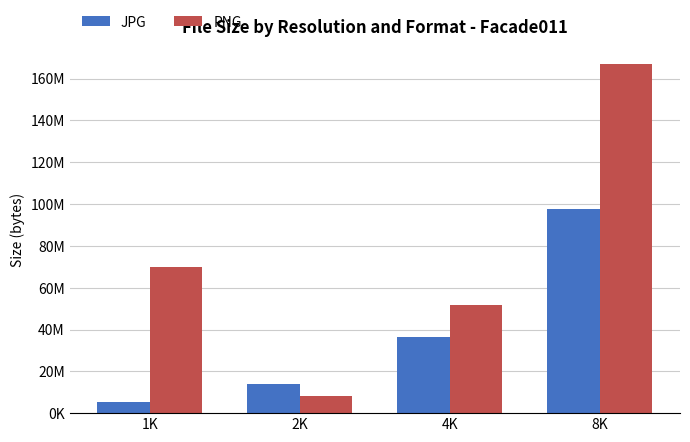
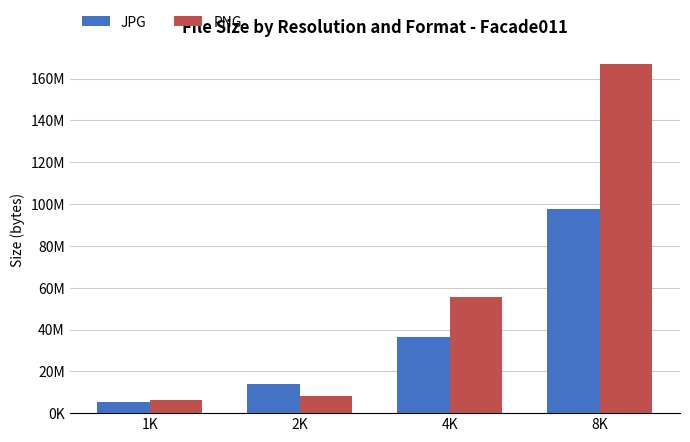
  {
    "JPG": {
      "1K": 5000000,
      "2K": 14000000,
      "4K": 36000000,
      "8K": 98000000
    },
    "PNG": {
-     "1K": 70000000,
+     "1K": 6000000,
      "2K": 8000000,
-     "4K": 52000000,
+     "4K": 55000000,
      "8K": 167000000
    }
  }
